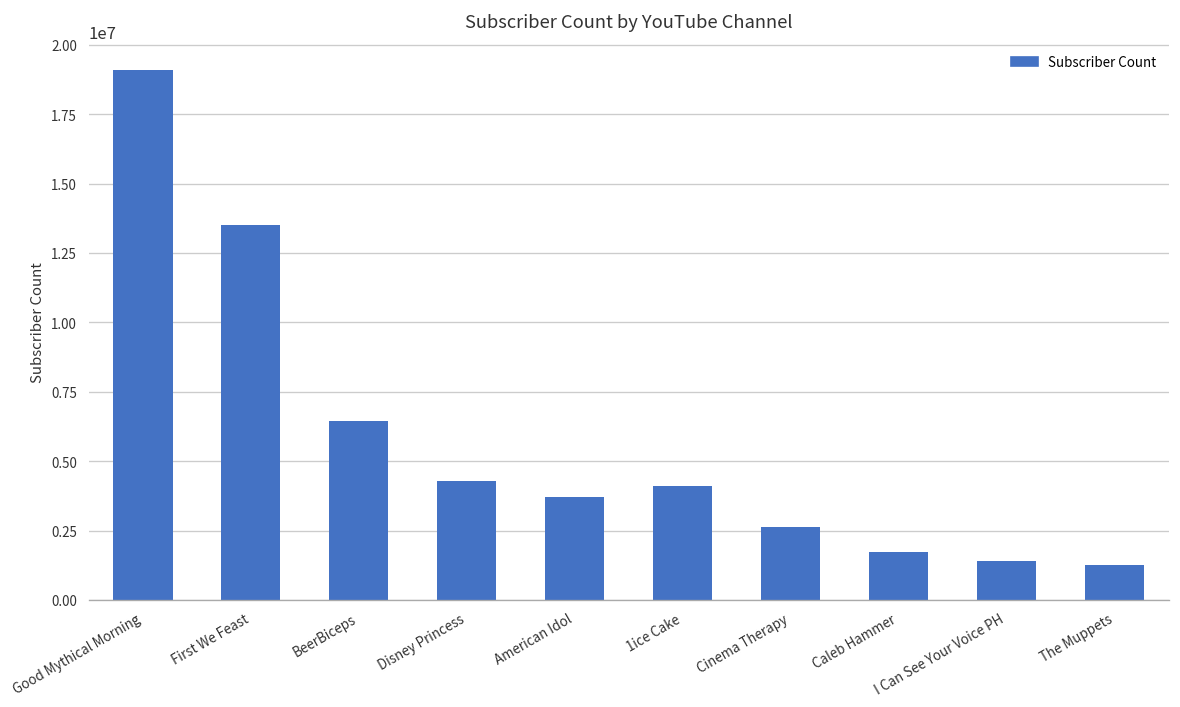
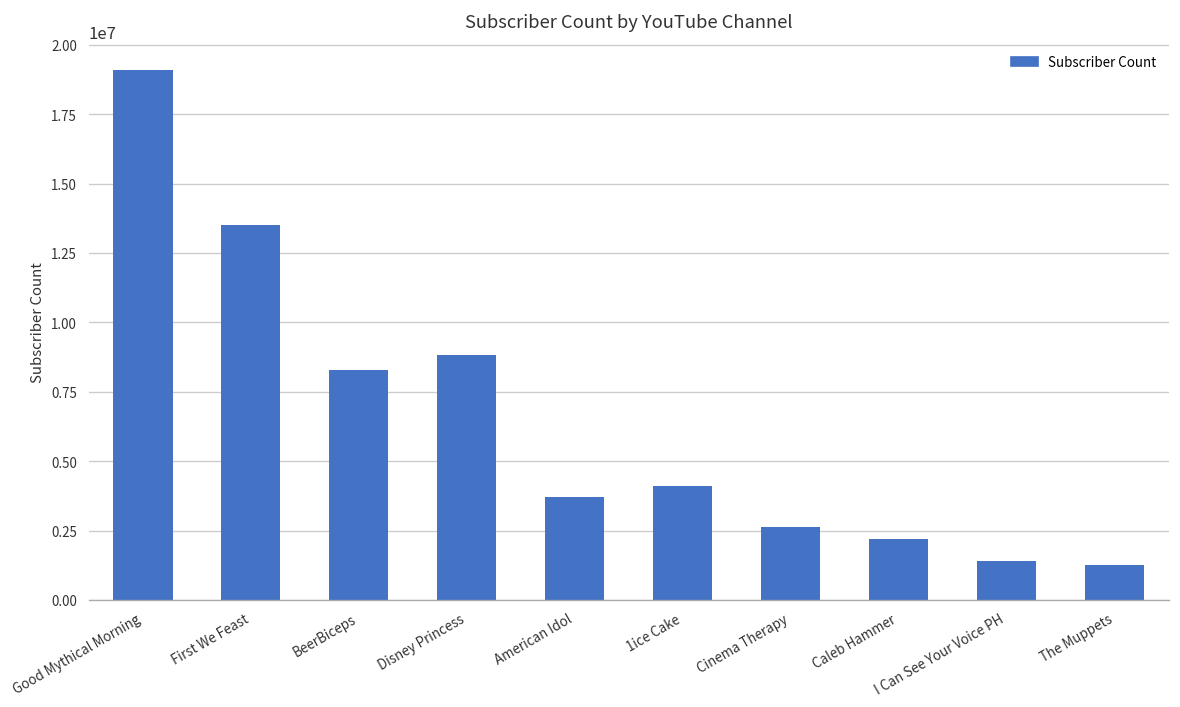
  {
    "Good Mythical Morning": 19100000,
    "First We Feast": 13500000,
-   "BeerBiceps": 6500000,
-   "Disney Princess": 4300000,
+   "BeerBiceps": 8300000,
+   "Disney Princess": 8800000,
    "American Idol": 3700000,
    "1ice Cake": 4100000,
    "Cinema Therapy": 2600000,
-   "Caleb Hammer": 1700000,
+   "Caleb Hammer": 2200000,
    "I Can See Your Voice PH": 1400000,
    "The Muppets": 1200000
  }
